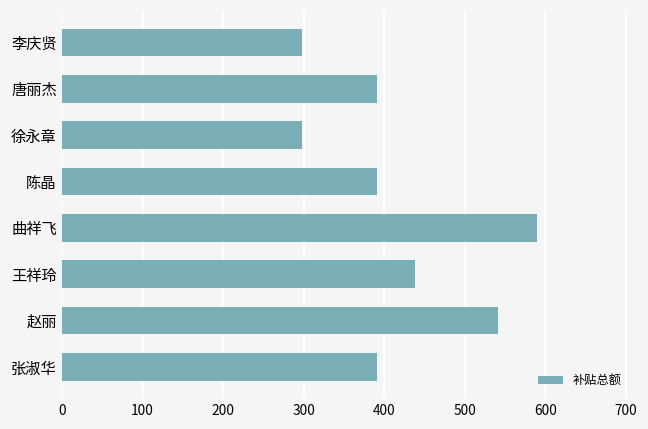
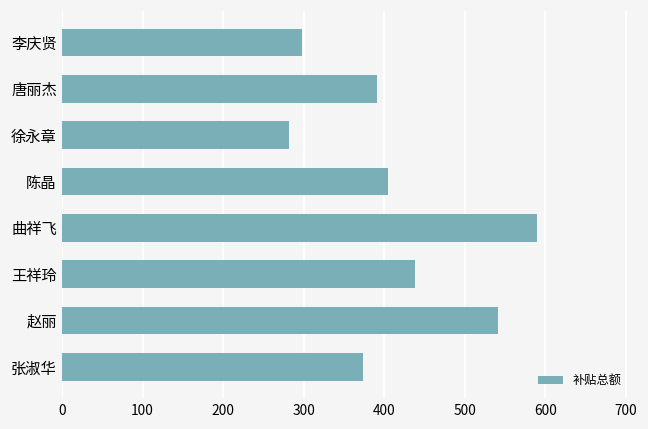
  {
    "李庆贤": 300,
    "唐丽杰": 390,
-   "徐永章": 300,
-   "陈晶": 390,
+   "徐永章": 280,
+   "陈晶": 400,
    "曲祥飞": 590,
    "王祥玲": 440,
    "赵丽": 540,
-   "张淑华": 390
+   "张淑华": 370
  }
